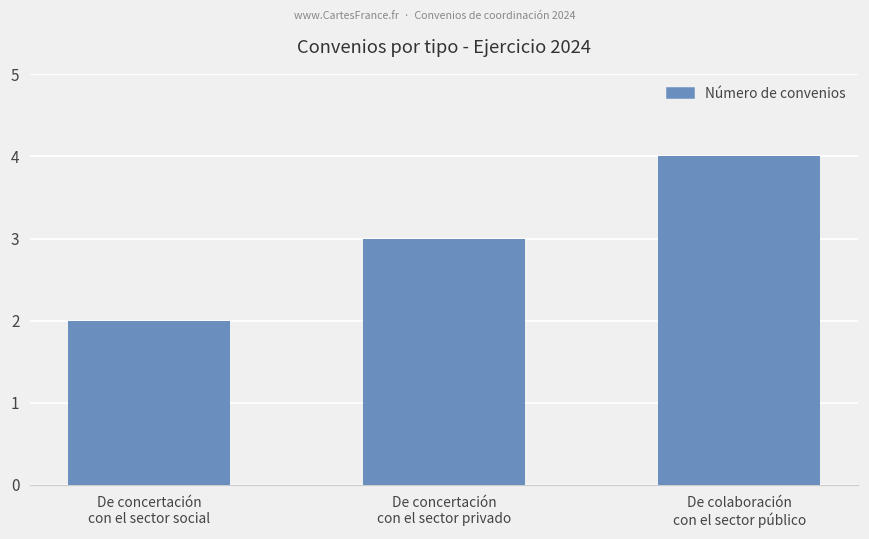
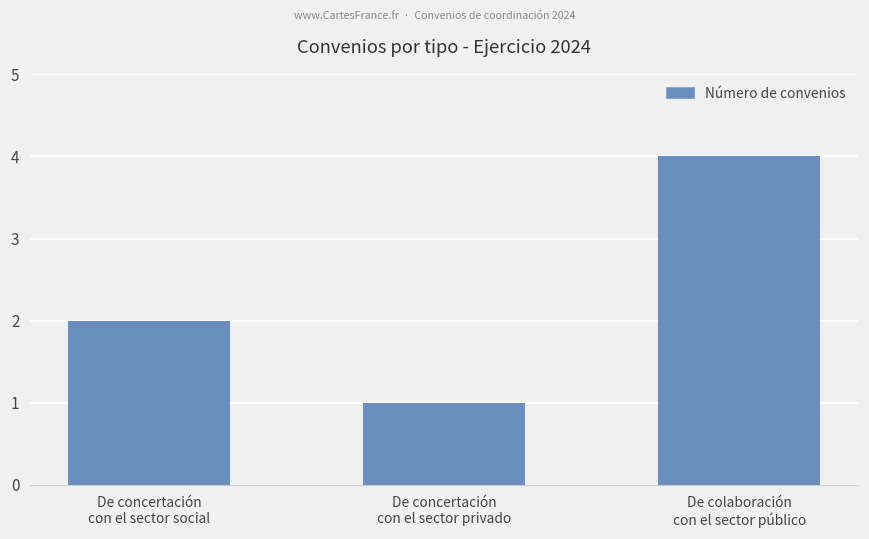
  {
    "De concertación con el sector social": 2,
-   "De concertación con el sector privado": 3,
+   "De concertación con el sector privado": 1,
    "De colaboración con el sector público": 4
  }
